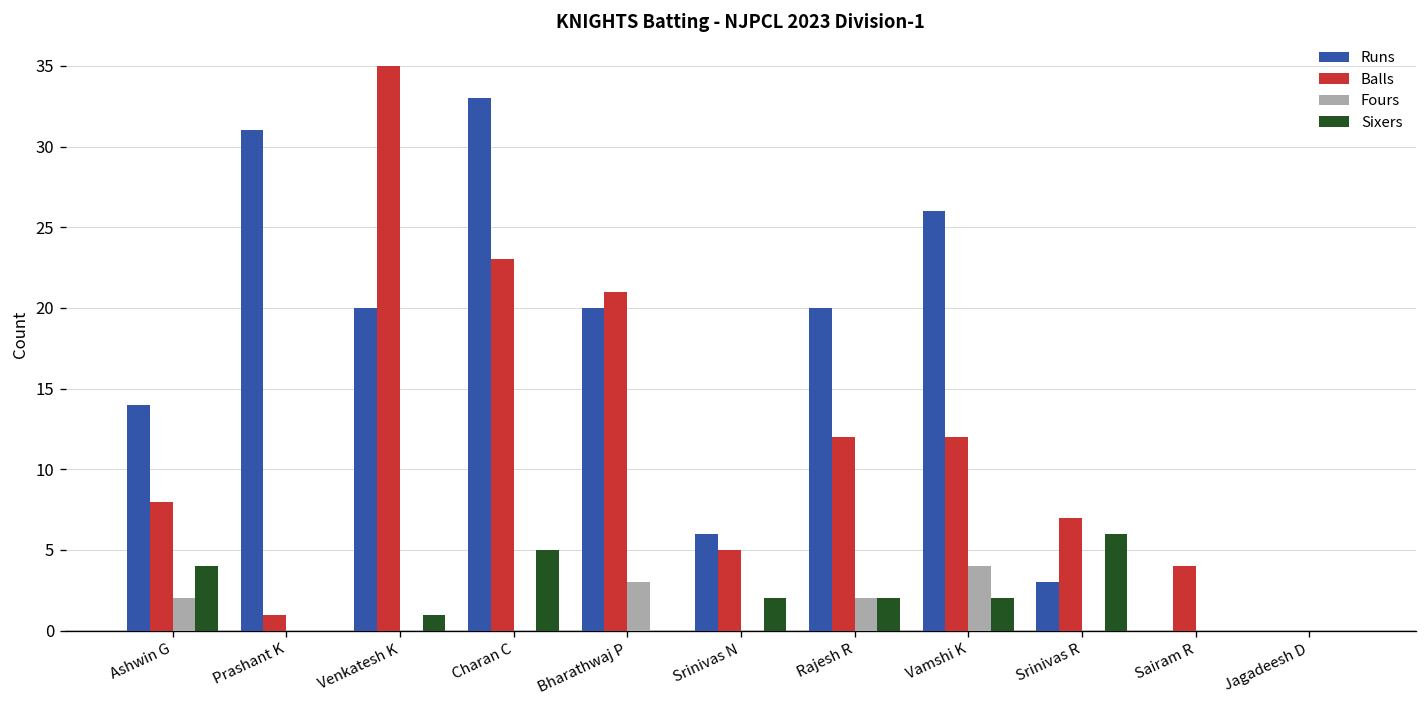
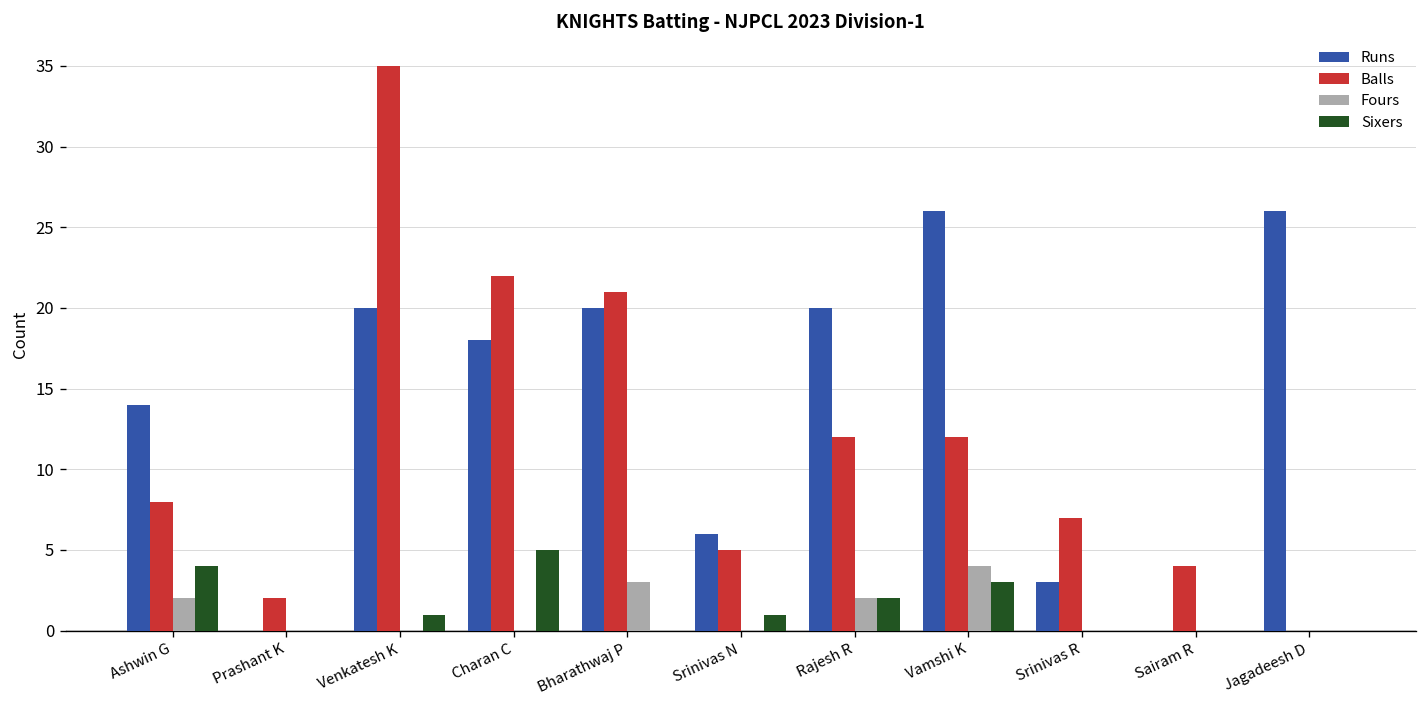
  {
    "Runs": {
      "Ashwin G": 14,
-     "Prashant K": 31,
+     "Prashant K": 0,
      "Venkatesh K": 20,
-     "Charan C": 33,
+     "Charan C": 18,
      "Bharathwaj P": 20,
      "Srinivas N": 6,
      "Rajesh R": 20,
      "Vamshi K": 26,
      "Srinivas R": 3,
      "Sairam R": 0,
-     "Jagadeesh D": 0
+     "Jagadeesh D": 26
    },
    "Balls": {
      "Ashwin G": 8,
-     "Prashant K": 1,
+     "Prashant K": 2,
      "Venkatesh K": 35,
-     "Charan C": 23,
+     "Charan C": 22,
      "Bharathwaj P": 21,
      "Srinivas N": 5,
      "Rajesh R": 12,
      "Vamshi K": 12,
      "Srinivas R": 7,
      "Sairam R": 4,
      "Jagadeesh D": 0
    },
    "Fours": {
      "Ashwin G": 2,
      "Prashant K": 0,
      "Venkatesh K": 0,
      "Charan C": 0,
      "Bharathwaj P": 3,
      "Srinivas N": 0,
      "Rajesh R": 2,
      "Vamshi K": 4,
      "Srinivas R": 0,
      "Sairam R": 0,
      "Jagadeesh D": 0
    },
    "Sixers": {
      "Ashwin G": 4,
      "Prashant K": 0,
      "Venkatesh K": 1,
      "Charan C": 5,
      "Bharathwaj P": 0,
-     "Srinivas N": 2,
+     "Srinivas N": 1,
      "Rajesh R": 2,
-     "Vamshi K": 2,
-     "Srinivas R": 6,
+     "Vamshi K": 3,
+     "Srinivas R": 0,
      "Sairam R": 0,
      "Jagadeesh D": 0
    }
  }
